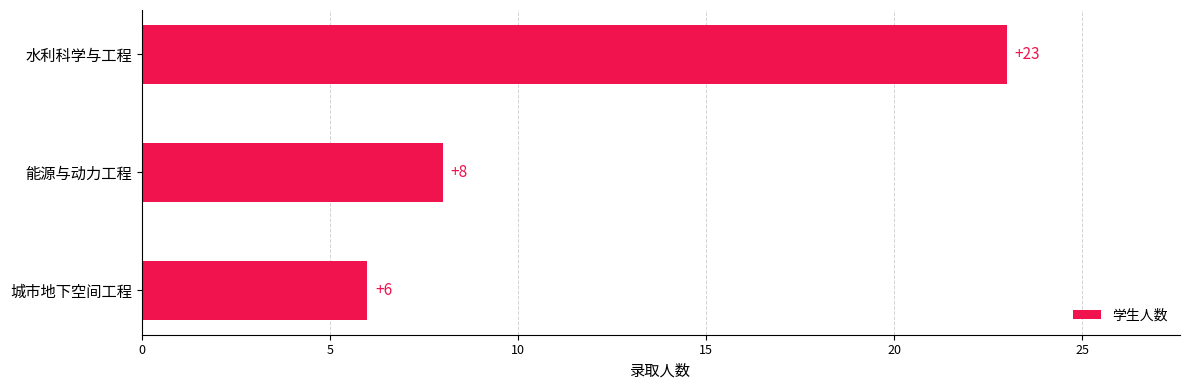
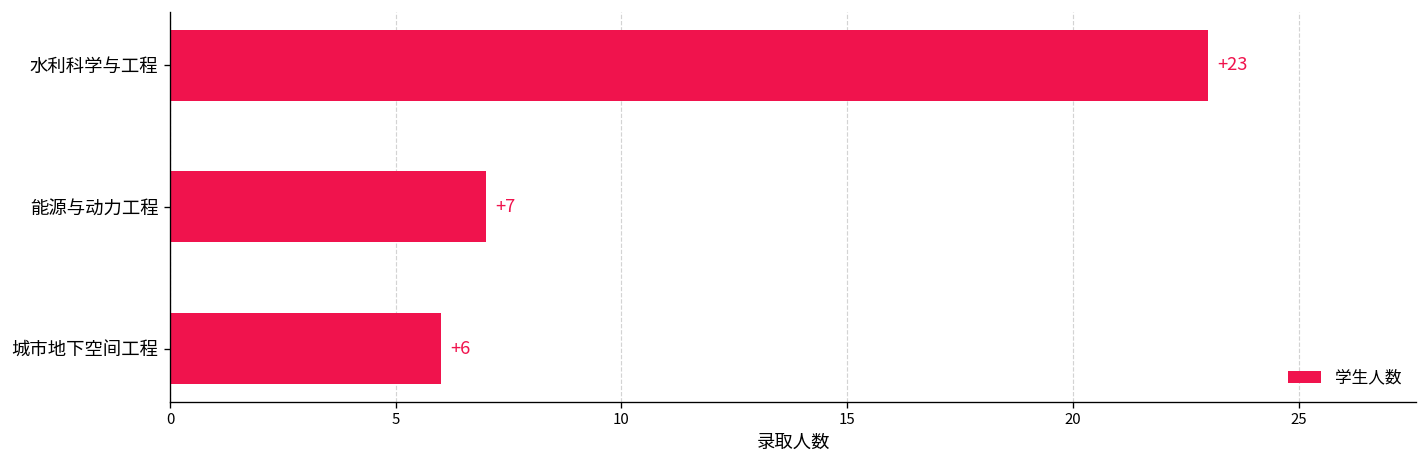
  {
    "水利科学与工程": "+23",
-   "能源与动力工程": "+8",
+   "能源与动力工程": "+7",
    "城市地下空间工程": "+6"
  }
